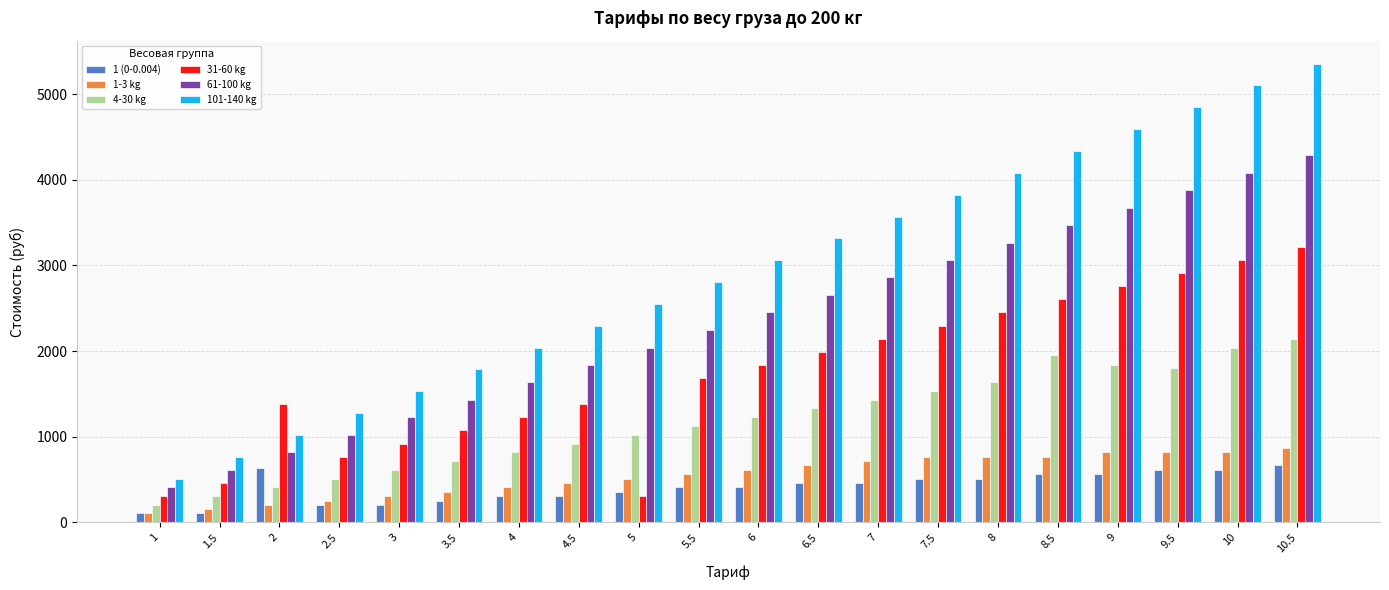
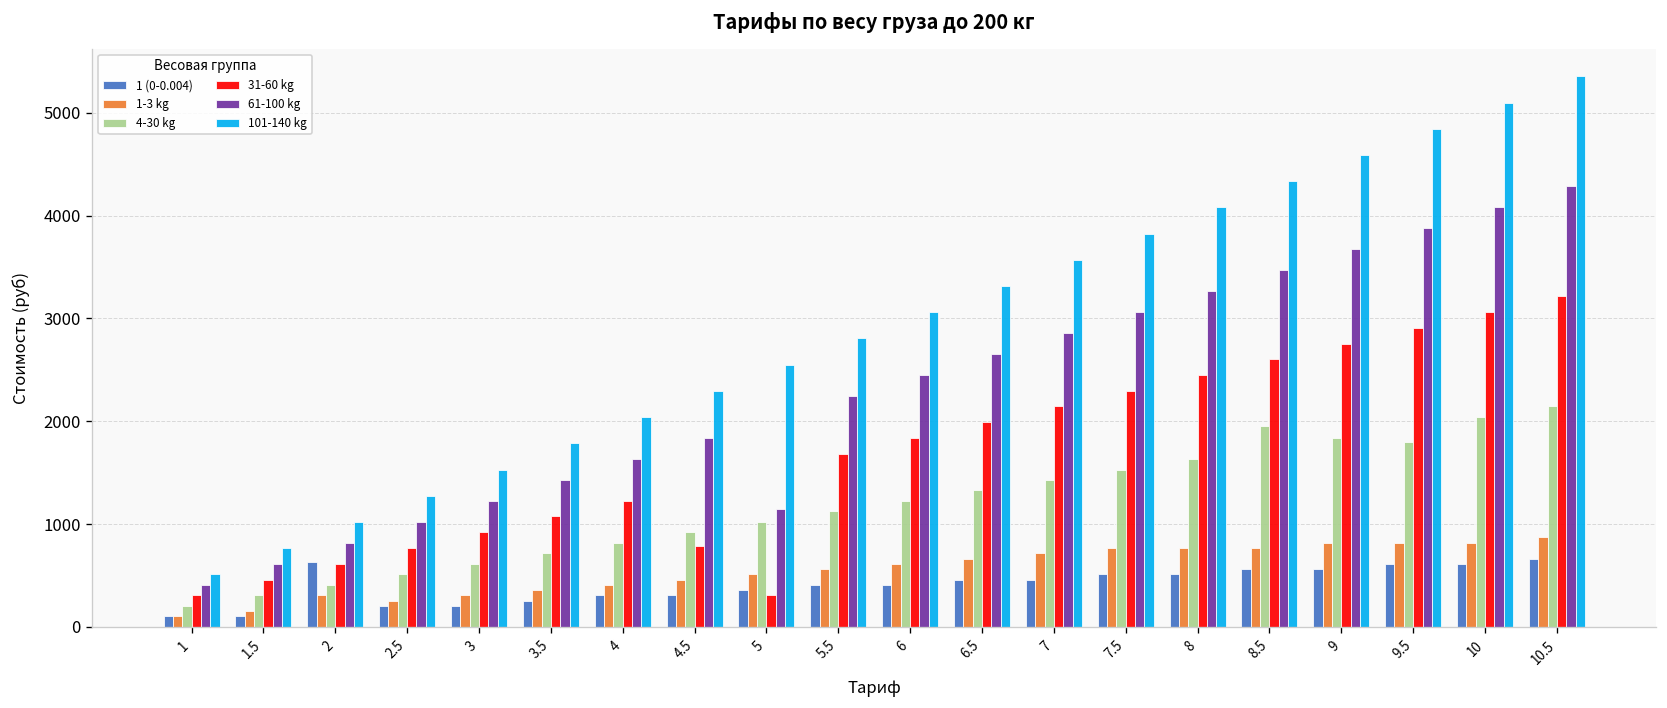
  {
    "1 (0-0.004)": {
      "1": 100,
      "1.5": 100,
      "2": 600,
      "2.5": 200,
      "3": 200,
      "3.5": 300,
      "4": 300,
      "4.5": 300,
      "5": 400,
      "5.5": 400,
      "6": 400,
      "6.5": 500,
      "7": 500,
      "7.5": 500,
      "8": 500,
      "8.5": 600,
      "9": 600,
      "9.5": 600,
      "10": 600,
      "10.5": 700
    },
    "1-3 kg": {
      "1": 100,
      "1.5": 200,
-     "2": 200,
+     "2": 300,
      "2.5": 300,
      "3": 300,
      "3.5": 400,
      "4": 400,
      "4.5": 500,
      "5": 500,
      "5.5": 600,
      "6": 600,
      "6.5": 700,
      "7": 700,
      "7.5": 800,
      "8": 800,
      "8.5": 800,
      "9": 800,
      "9.5": 800,
      "10": 800,
      "10.5": 900
    },
    "4-30 kg": {
      "1": 200,
      "1.5": 300,
      "2": 400,
      "2.5": 500,
      "3": 600,
      "3.5": 700,
      "4": 800,
      "4.5": 900,
      "5": 1000,
      "5.5": 1100,
      "6": 1200,
      "6.5": 1300,
      "7": 1400,
      "7.5": 1500,
      "8": 1600,
      "8.5": 2000,
      "9": 1800,
      "9.5": 1800,
      "10": 2000,
      "10.5": 2100
    },
    "31-60 kg": {
      "1": 300,
      "1.5": 500,
-     "2": 1400,
+     "2": 600,
      "2.5": 800,
      "3": 900,
      "3.5": 1100,
      "4": 1200,
-     "4.5": 1400,
+     "4.5": 800,
      "5": 300,
      "5.5": 1700,
      "6": 1800,
      "6.5": 2000,
      "7": 2100,
      "7.5": 2300,
      "8": 2500,
      "8.5": 2600,
      "9": 2800,
      "9.5": 2900,
      "10": 3100,
      "10.5": 3200
    },
    "61-100 kg": {
      "1": 400,
      "1.5": 600,
      "2": 800,
      "2.5": 1000,
      "3": 1200,
      "3.5": 1400,
      "4": 1600,
      "4.5": 1800,
-     "5": 2000,
+     "5": 1200,
      "5.5": 2200,
      "6": 2500,
      "6.5": 2700,
      "7": 2900,
      "7.5": 3100,
      "8": 3300,
      "8.5": 3500,
      "9": 3700,
      "9.5": 3900,
      "10": 4100,
      "10.5": 4300
    },
    "101-140 kg": {
      "1": 500,
      "1.5": 800,
      "2": 1000,
      "2.5": 1300,
      "3": 1500,
      "3.5": 1800,
      "4": 2000,
      "4.5": 2300,
      "5": 2600,
      "5.5": 2800,
      "6": 3100,
      "6.5": 3300,
      "7": 3600,
      "7.5": 3800,
      "8": 4100,
      "8.5": 4300,
      "9": 4600,
      "9.5": 4800,
      "10": 5100,
      "10.5": 5400
    }
  }
